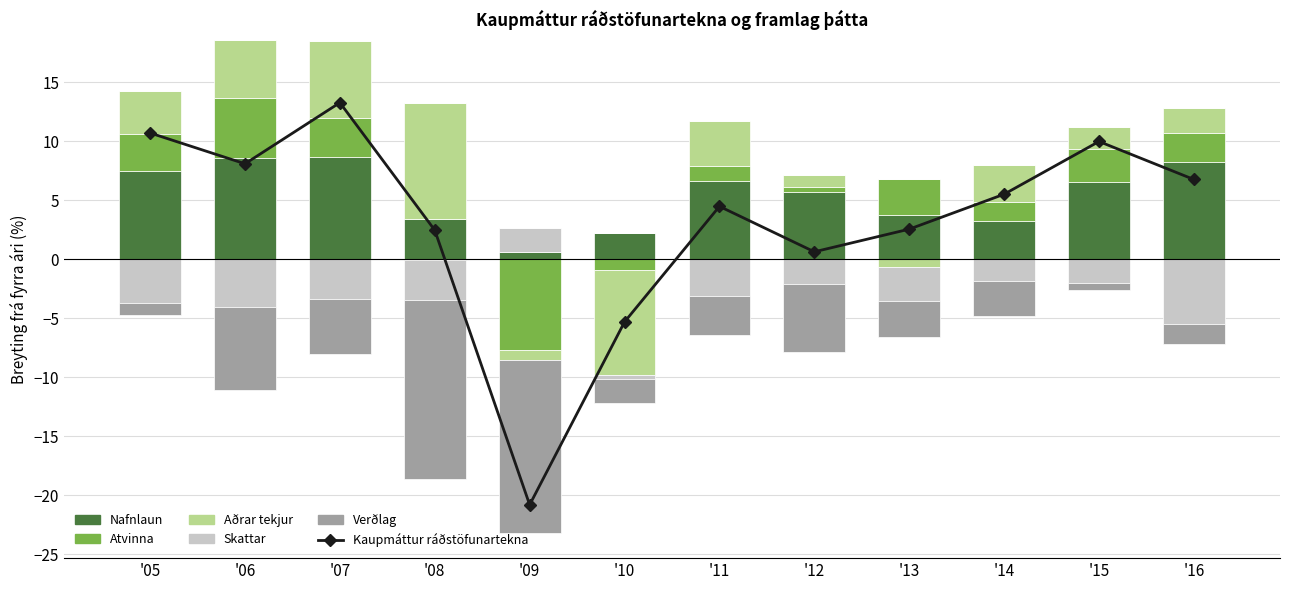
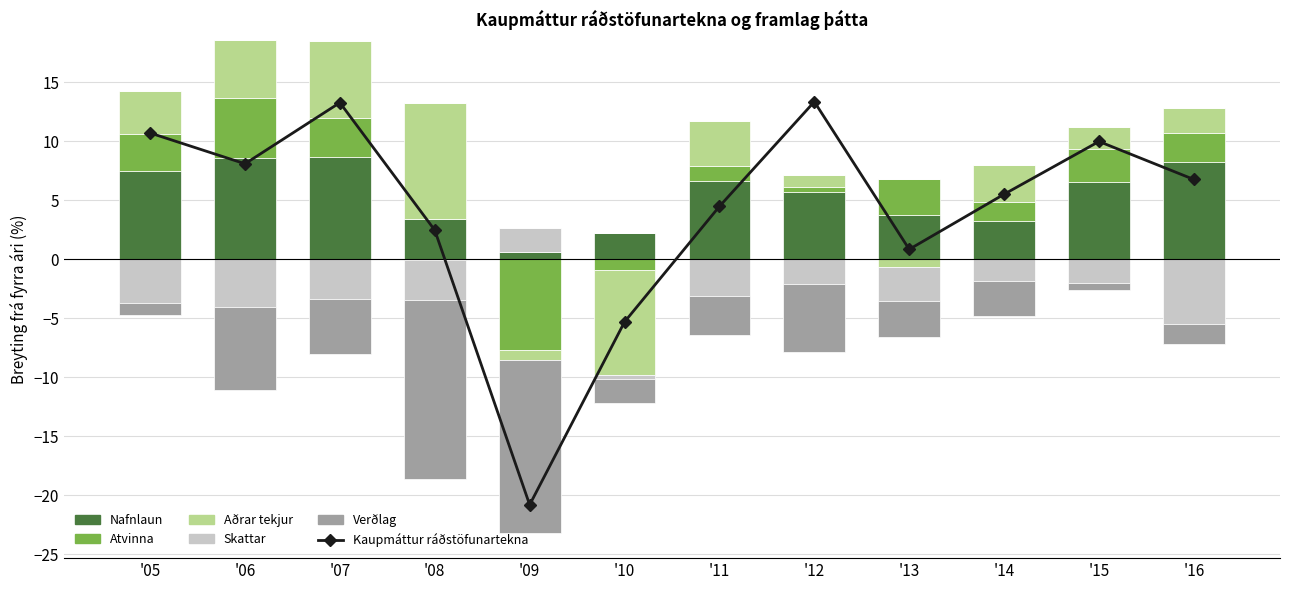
  {
    "Kaupmáttur ráðstöfunartekna": {
      "'05": 10.7,
      "'06": 8.1,
      "'07": 13.3,
      "'08": 2.5,
      "'09": -20.8,
      "'10": -5.3,
      "'11": 4.5,
-     "'12": 0.6,
-     "'13": 2.6,
+     "'12": 13.4,
+     "'13": 0.8,
      "'14": 5.5,
      "'15": 10.0,
      "'16": 6.8
    }
  }
